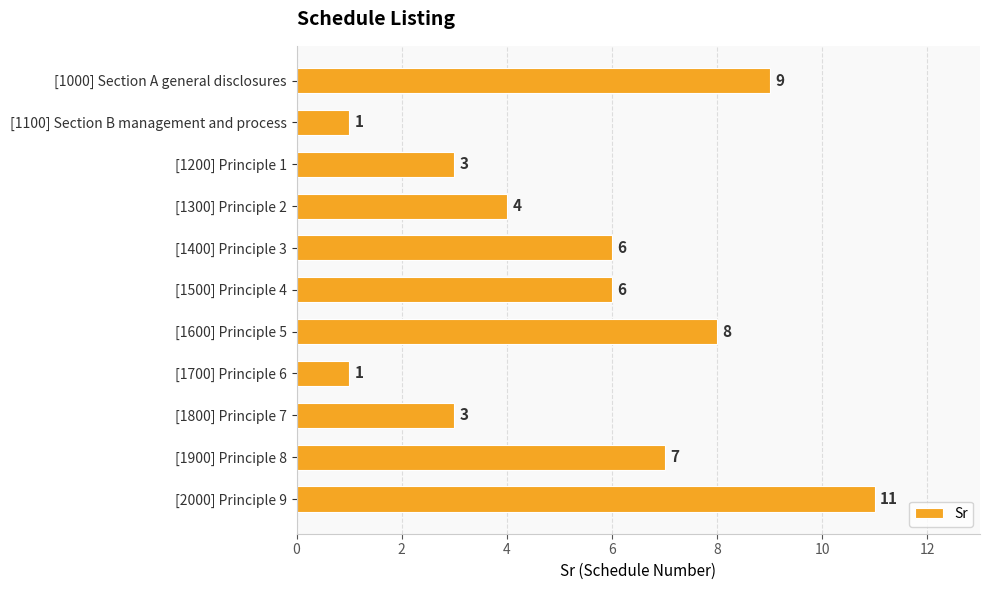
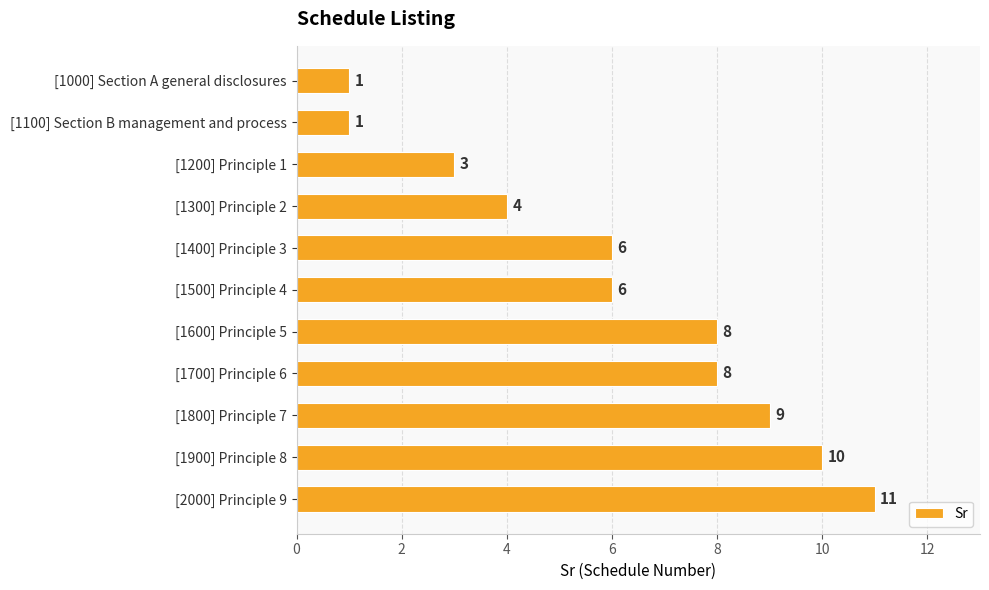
  {
-   "[1000] Section A general disclosures": 9,
+   "[1000] Section A general disclosures": 1,
    "[1100] Section B management and process": 1,
    "[1200] Principle 1": 3,
    "[1300] Principle 2": 4,
    "[1400] Principle 3": 6,
    "[1500] Principle 4": 6,
    "[1600] Principle 5": 8,
-   "[1700] Principle 6": 1,
-   "[1800] Principle 7": 3,
-   "[1900] Principle 8": 7,
+   "[1700] Principle 6": 8,
+   "[1800] Principle 7": 9,
+   "[1900] Principle 8": 10,
    "[2000] Principle 9": 11
  }
